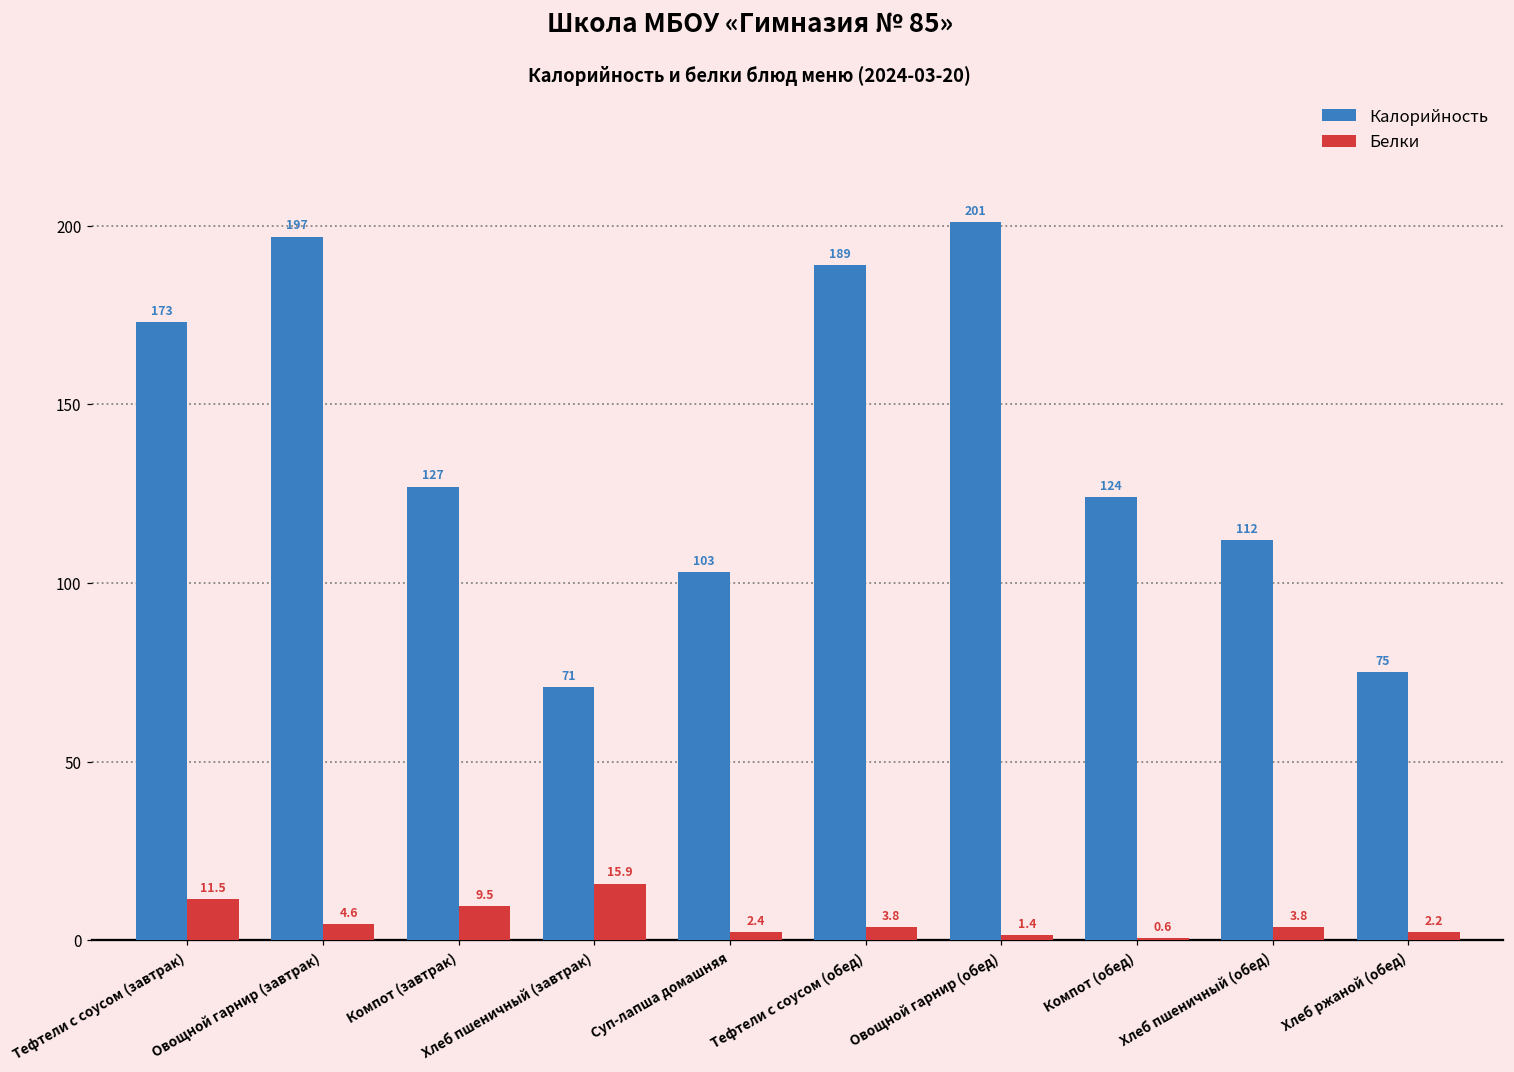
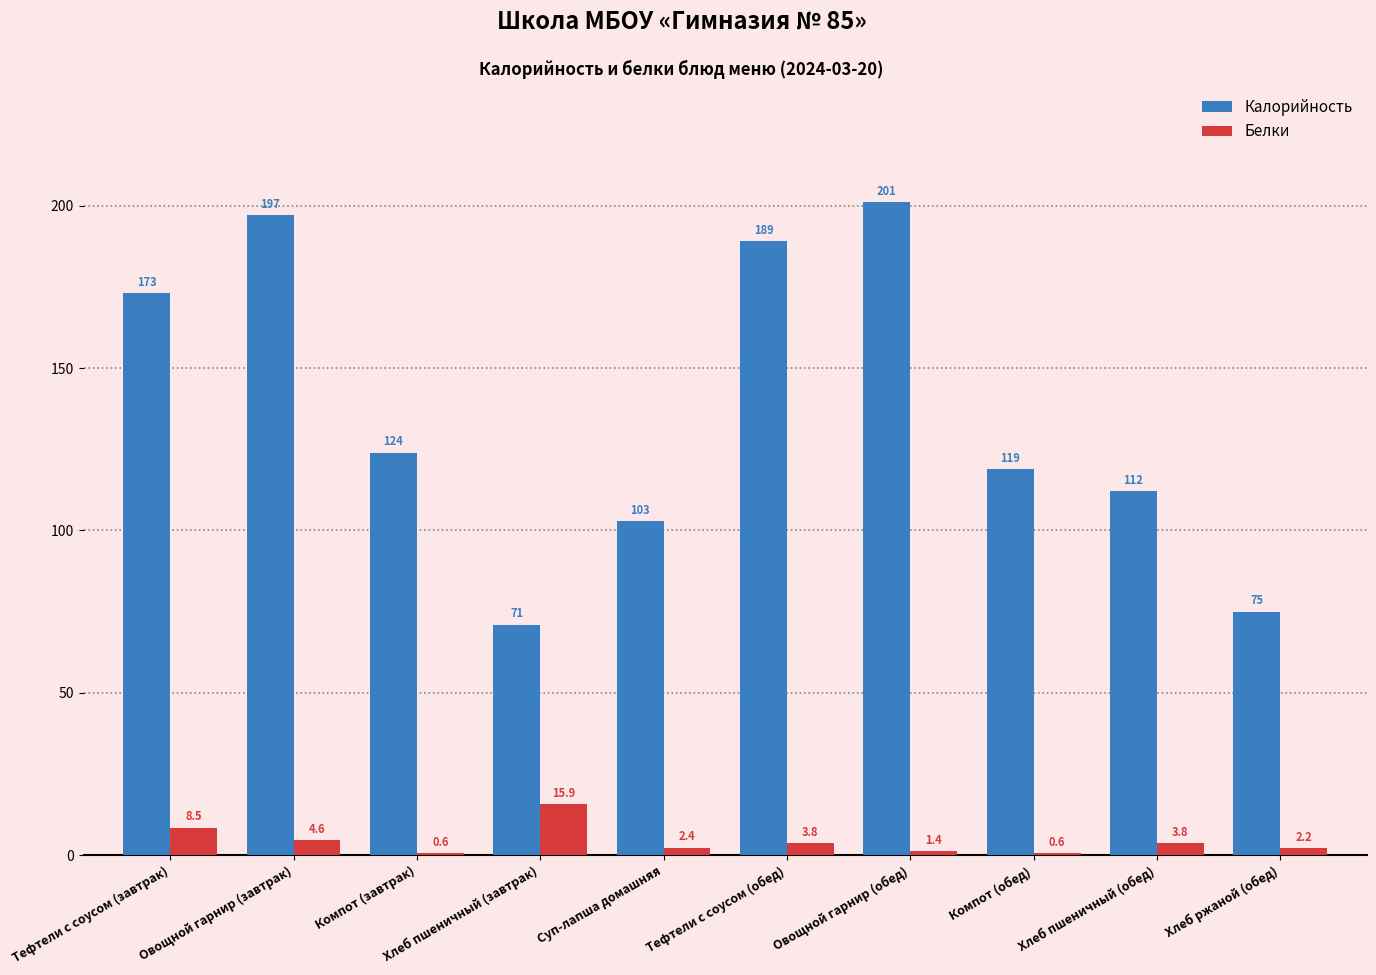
  {
    "Калорийность": {
      "Тефтели с соусом (завтрак)": 173,
      "Овощной гарнир (завтрак)": 197,
-     "Компот (завтрак)": 127,
+     "Компот (завтрак)": 124,
      "Хлеб пшеничный (завтрак)": 71,
      "Суп-лапша домашняя": 103,
      "Тефтели с соусом (обед)": 189,
      "Овощной гарнир (обед)": 201,
-     "Компот (обед)": 124,
+     "Компот (обед)": 119,
      "Хлеб пшеничный (обед)": 112,
      "Хлеб ржаной (обед)": 75
    },
    "Белки": {
-     "Тефтели с соусом (завтрак)": 11.5,
+     "Тефтели с соусом (завтрак)": 8.5,
      "Овощной гарнир (завтрак)": 4.6,
-     "Компот (завтрак)": 9.5,
+     "Компот (завтрак)": 0.6,
      "Хлеб пшеничный (завтрак)": 15.9,
      "Суп-лапша домашняя": 2.4,
      "Тефтели с соусом (обед)": 3.8,
      "Овощной гарнир (обед)": 1.4,
      "Компот (обед)": 0.6,
      "Хлеб пшеничный (обед)": 3.8,
      "Хлеб ржаной (обед)": 2.2
    }
  }
